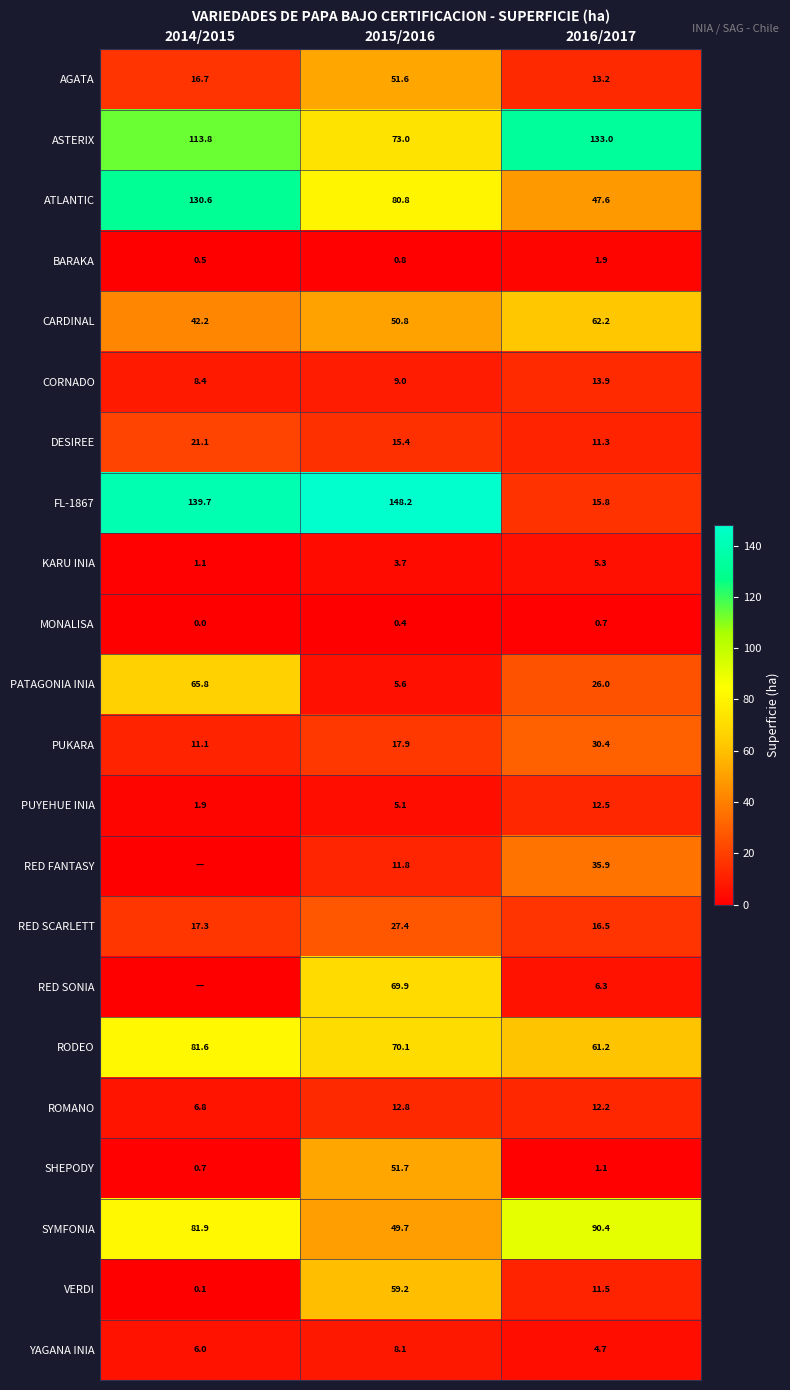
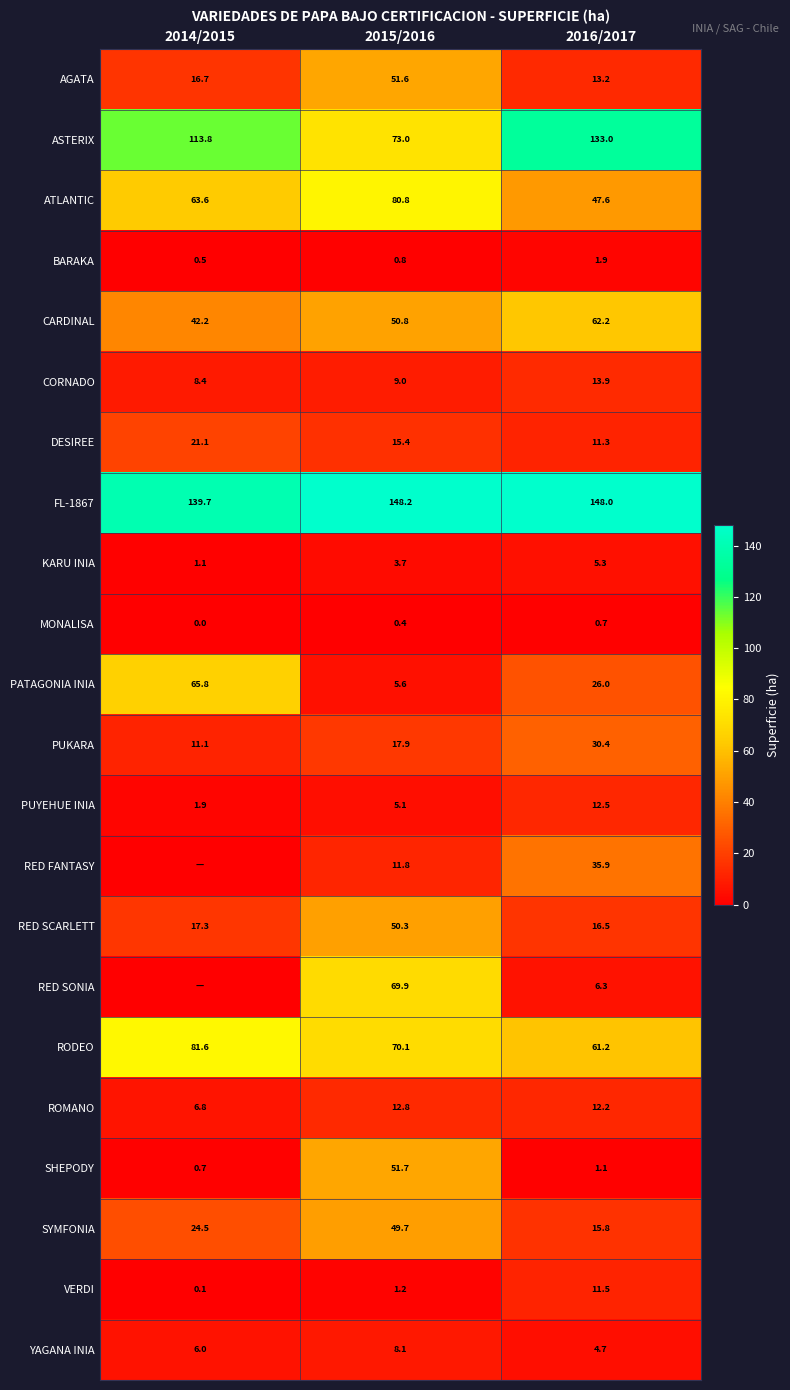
  {
    "AGATA": {
      "2014/2015": 16.7,
      "2015/2016": 51.6,
      "2016/2017": 13.2
    },
    "ASTERIX": {
      "2014/2015": 113.8,
      "2015/2016": 73.0,
      "2016/2017": 133.0
    },
    "ATLANTIC": {
-     "2014/2015": 130.6,
+     "2014/2015": 63.6,
      "2015/2016": 80.8,
      "2016/2017": 47.6
    },
    "BARAKA": {
      "2014/2015": 0.5,
      "2015/2016": 0.8,
      "2016/2017": 1.9
    },
    "CARDINAL": {
      "2014/2015": 42.2,
      "2015/2016": 50.8,
      "2016/2017": 62.2
    },
    "CORNADO": {
      "2014/2015": 8.4,
      "2015/2016": 9.0,
      "2016/2017": 13.9
    },
    "DESIREE": {
      "2014/2015": 21.1,
      "2015/2016": 15.4,
      "2016/2017": 11.3
    },
    "FL-1867": {
      "2014/2015": 139.7,
      "2015/2016": 148.2,
-     "2016/2017": 15.8
+     "2016/2017": 148.0
    },
    "KARU INIA": {
      "2014/2015": 1.1,
      "2015/2016": 3.7,
      "2016/2017": 5.3
    },
    "MONALISA": {
      "2014/2015": 0.0,
      "2015/2016": 0.4,
      "2016/2017": 0.7
    },
    "PATAGONIA INIA": {
      "2014/2015": 65.8,
      "2015/2016": 5.6,
      "2016/2017": 26.0
    },
    "PUKARA": {
      "2014/2015": 11.1,
      "2015/2016": 17.9,
      "2016/2017": 30.4
    },
    "PUYEHUE INIA": {
      "2014/2015": 1.9,
      "2015/2016": 5.1,
      "2016/2017": 12.5
    },
    "RED FANTASY": {
      "2015/2016": 11.8,
      "2016/2017": 35.9
    },
    "RED SCARLETT": {
      "2014/2015": 17.3,
-     "2015/2016": 27.4,
+     "2015/2016": 50.3,
      "2016/2017": 16.5
    },
    "RED SONIA": {
      "2015/2016": 69.9,
      "2016/2017": 6.3
    },
    "RODEO": {
      "2014/2015": 81.6,
      "2015/2016": 70.1,
      "2016/2017": 61.2
    },
    "ROMANO": {
      "2014/2015": 6.8,
      "2015/2016": 12.8,
      "2016/2017": 12.2
    },
    "SHEPODY": {
      "2014/2015": 0.7,
      "2015/2016": 51.7,
      "2016/2017": 1.1
    },
    "SYMFONIA": {
-     "2014/2015": 81.9,
+     "2014/2015": 24.5,
      "2015/2016": 49.7,
-     "2016/2017": 90.4
+     "2016/2017": 15.8
    },
    "VERDI": {
      "2014/2015": 0.1,
-     "2015/2016": 59.2,
+     "2015/2016": 1.2,
      "2016/2017": 11.5
    },
    "YAGANA INIA": {
      "2014/2015": 6.0,
      "2015/2016": 8.1,
      "2016/2017": 4.7
    }
  }
